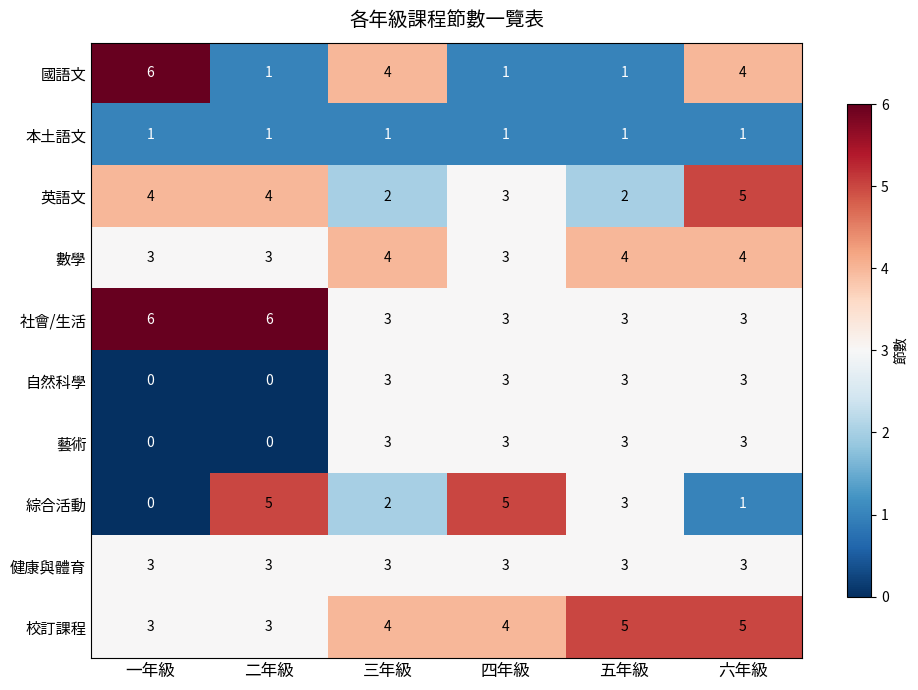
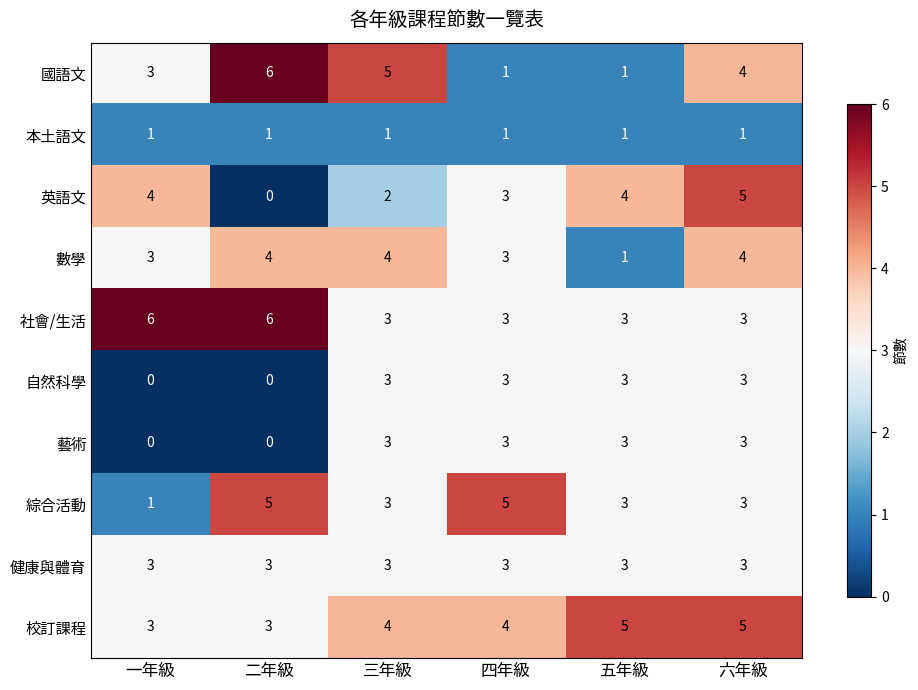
  {
    "國語文": {
-     "一年級": 6,
-     "二年級": 1,
-     "三年級": 4,
+     "一年級": 3,
+     "二年級": 6,
+     "三年級": 5,
      "四年級": 1,
      "五年級": 1,
      "六年級": 4
    },
    "本土語文": {
      "一年級": 1,
      "二年級": 1,
      "三年級": 1,
      "四年級": 1,
      "五年級": 1,
      "六年級": 1
    },
    "英語文": {
      "一年級": 4,
-     "二年級": 4,
+     "二年級": 0,
      "三年級": 2,
      "四年級": 3,
-     "五年級": 2,
+     "五年級": 4,
      "六年級": 5
    },
    "數學": {
      "一年級": 3,
-     "二年級": 3,
+     "二年級": 4,
      "三年級": 4,
      "四年級": 3,
-     "五年級": 4,
+     "五年級": 1,
      "六年級": 4
    },
    "社會/生活": {
      "一年級": 6,
      "二年級": 6,
      "三年級": 3,
      "四年級": 3,
      "五年級": 3,
      "六年級": 3
    },
    "自然科學": {
      "一年級": 0,
      "二年級": 0,
      "三年級": 3,
      "四年級": 3,
      "五年級": 3,
      "六年級": 3
    },
    "藝術": {
      "一年級": 0,
      "二年級": 0,
      "三年級": 3,
      "四年級": 3,
      "五年級": 3,
      "六年級": 3
    },
    "綜合活動": {
-     "一年級": 0,
+     "一年級": 1,
      "二年級": 5,
-     "三年級": 2,
+     "三年級": 3,
      "四年級": 5,
      "五年級": 3,
-     "六年級": 1
+     "六年級": 3
    },
    "健康與體育": {
      "一年級": 3,
      "二年級": 3,
      "三年級": 3,
      "四年級": 3,
      "五年級": 3,
      "六年級": 3
    },
    "校訂課程": {
      "一年級": 3,
      "二年級": 3,
      "三年級": 4,
      "四年級": 4,
      "五年級": 5,
      "六年級": 5
    }
  }
